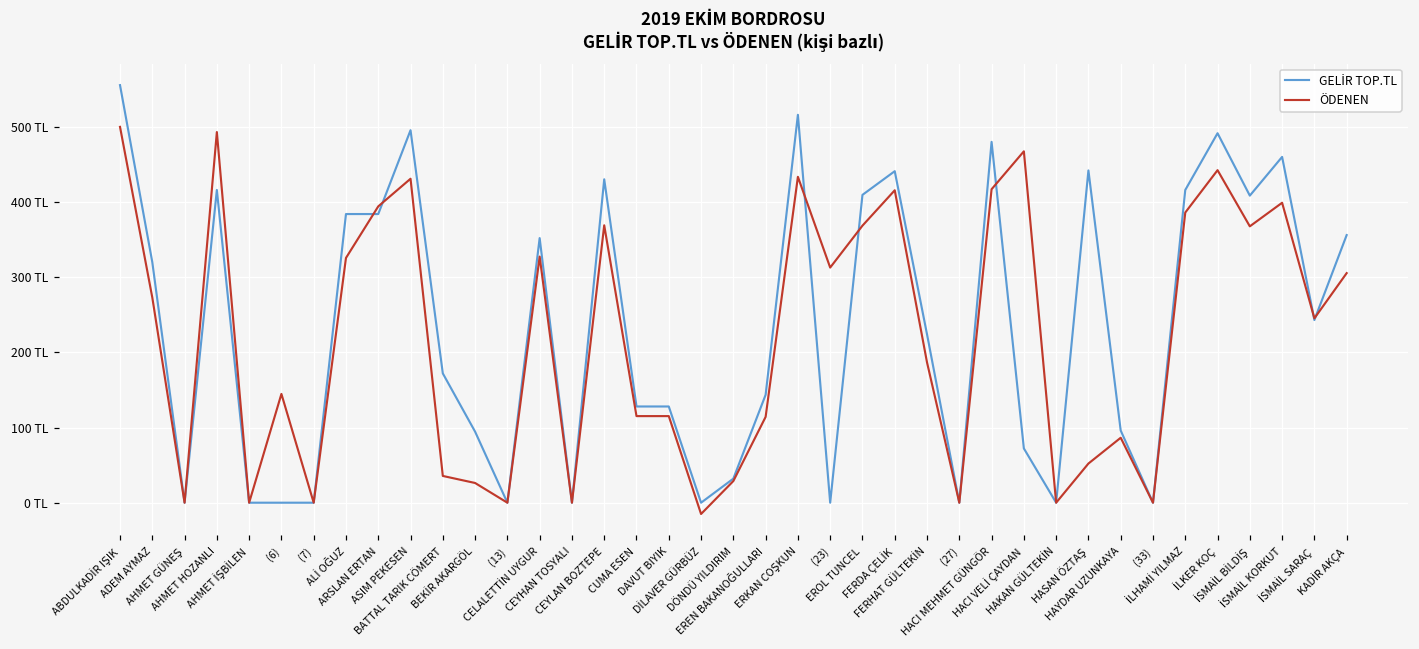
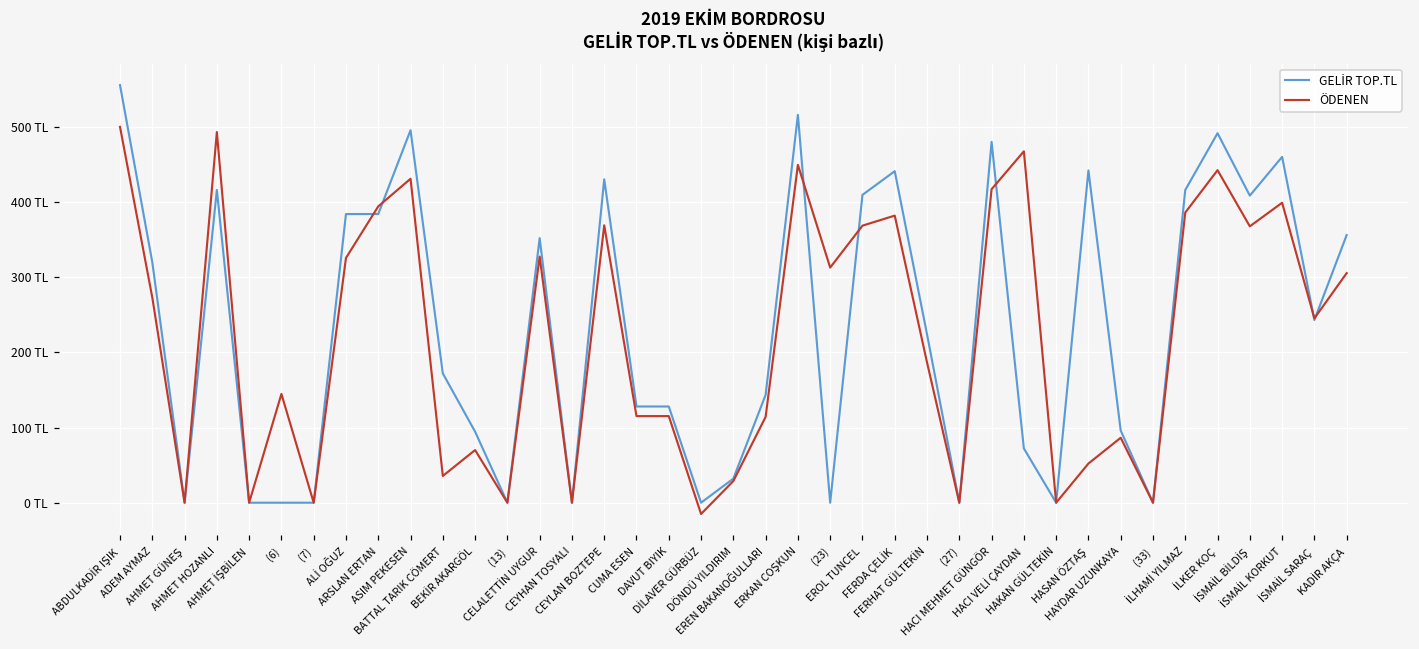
  {
    "GELİR TOP.TL": {
      "ABDULKADİR IŞIK": "560 TL",
      "ADEM AYMAZ": "320 TL",
      "AHMET HOZANLI": "420 TL",
      "(6)": "0 TL",
      "ALİ OĞUZ": "380 TL",
      "ARSLAN ERTAN": "380 TL",
      "ASIM PEKESEN": "500 TL",
      "BATTAL TARIK CÖMERT": "170 TL",
      "BEKİR AKARGÖL": "90 TL",
      "CELALETTİN UYGUR": "350 TL",
      "CEYLAN BOZTEPE": "430 TL",
      "CUMA ESEN": "130 TL",
      "DAVUT BIYIK": "130 TL",
      "DİLAVER GÜRBÜZ": "0 TL",
      "EREN BAKANOĞULLARI": "140 TL",
      "ERKAN COŞKUN": "520 TL",
      "(23)": "0 TL",
      "EROL TUNCEL": "410 TL",
      "FERDA ÇELİK": "440 TL",
      "FERHAT GÜLTEKİN": "220 TL",
      "HACI MEHMET GÜNGÖR": "480 TL",
      "HACI VELİ ÇAYDAN": "70 TL",
      "HASAN ÖZTAŞ": "440 TL",
      "HAYDAR UZUNKAYA": "100 TL",
      "İLHAMİ YILMAZ": "420 TL",
      "İLKER KOÇ": "490 TL",
      "İSMAİL BİLDİŞ": "410 TL",
      "İSMAİL KORKUT": "460 TL",
      "KADİR AKÇA": "360 TL"
    },
    "ÖDENEN": {
      "ABDULKADİR IŞIK": "500 TL",
      "ADEM AYMAZ": "270 TL",
      "AHMET HOZANLI": "490 TL",
      "(6)": "140 TL",
      "ALİ OĞUZ": "330 TL",
      "ARSLAN ERTAN": "390 TL",
      "ASIM PEKESEN": "430 TL",
      "BATTAL TARIK CÖMERT": "40 TL",
-     "BEKİR AKARGÖL": "30 TL",
+     "BEKİR AKARGÖL": "70 TL",
      "CELALETTİN UYGUR": "330 TL",
      "CEYLAN BOZTEPE": "370 TL",
      "CUMA ESEN": "120 TL",
      "DAVUT BIYIK": "120 TL",
      "DİLAVER GÜRBÜZ": "-20 TL",
      "EREN BAKANOĞULLARI": "110 TL",
-     "ERKAN COŞKUN": "430 TL",
+     "ERKAN COŞKUN": "450 TL",
      "(23)": "310 TL",
      "EROL TUNCEL": "370 TL",
-     "FERDA ÇELİK": "420 TL",
+     "FERDA ÇELİK": "380 TL",
      "FERHAT GÜLTEKİN": "190 TL",
      "HACI MEHMET GÜNGÖR": "420 TL",
      "HACI VELİ ÇAYDAN": "470 TL",
      "HASAN ÖZTAŞ": "50 TL",
      "HAYDAR UZUNKAYA": "90 TL",
      "İLHAMİ YILMAZ": "390 TL",
      "İLKER KOÇ": "440 TL",
      "İSMAİL BİLDİŞ": "370 TL",
      "İSMAİL KORKUT": "400 TL",
      "KADİR AKÇA": "310 TL"
    }
  }
